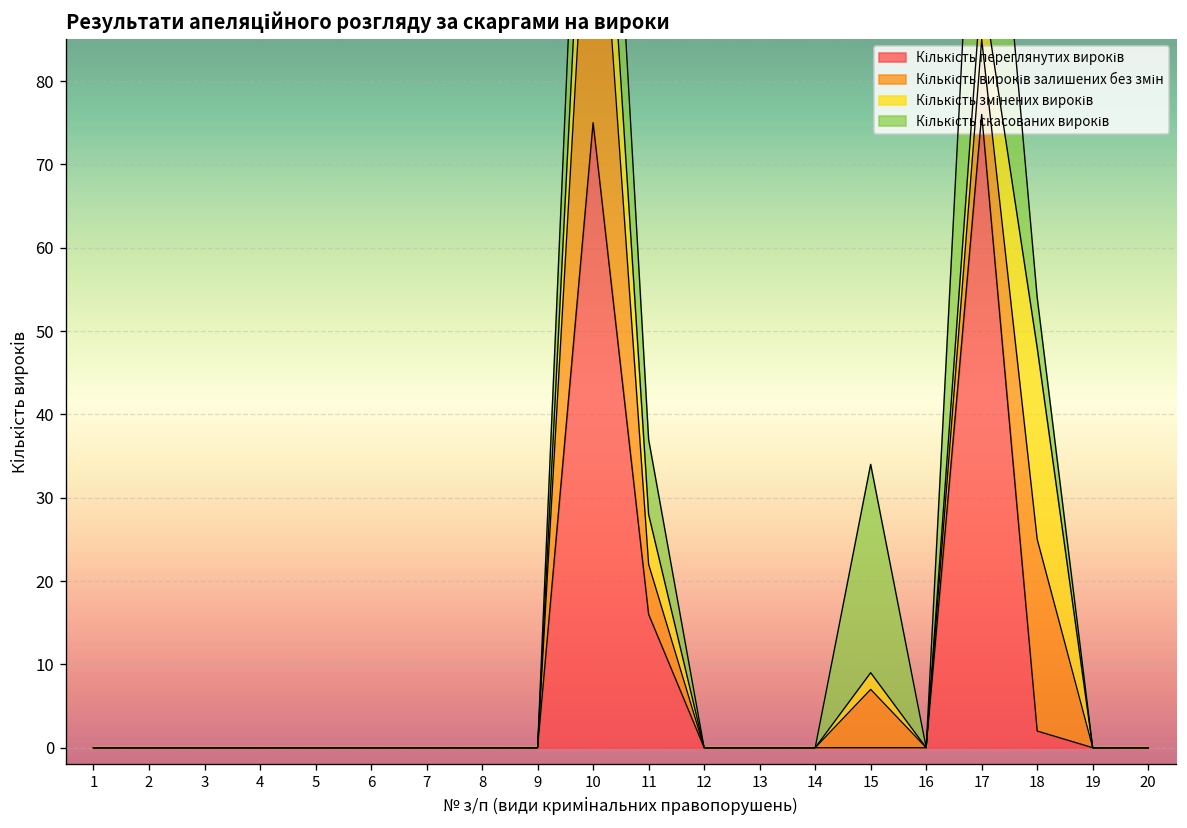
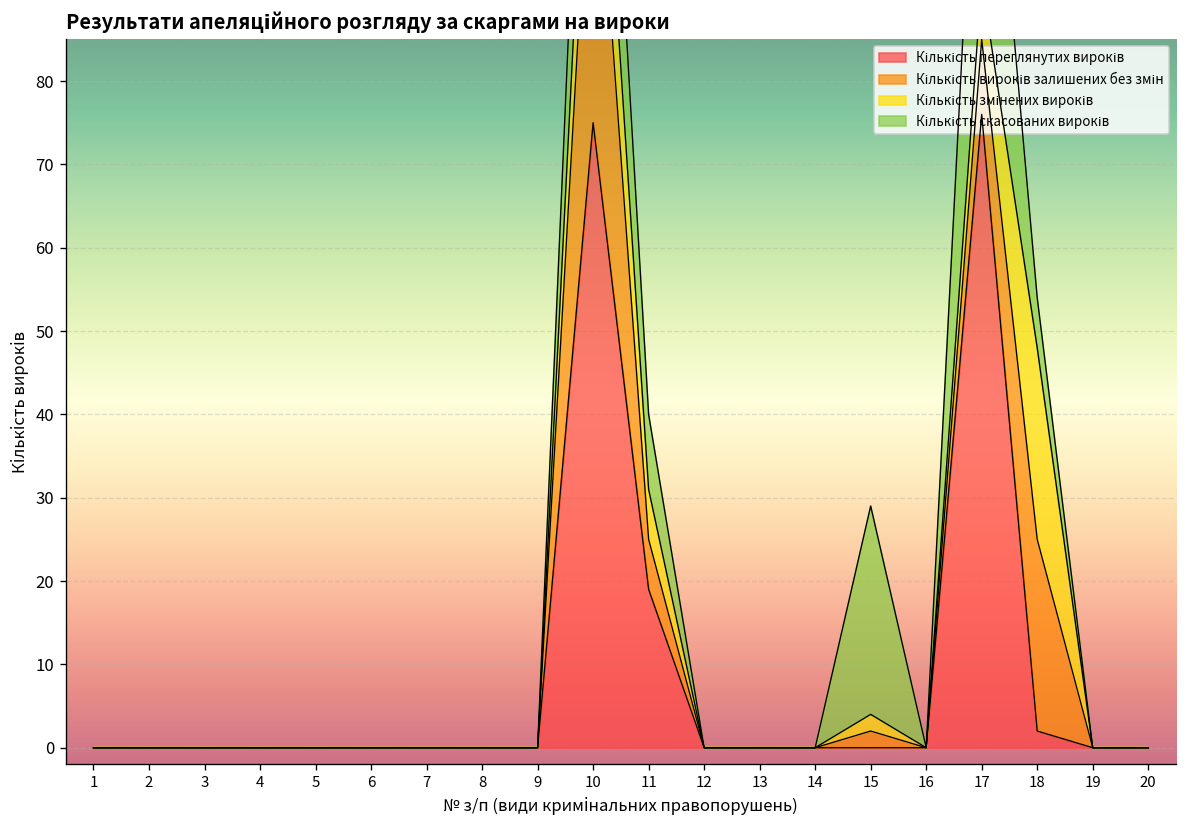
  {
    "Кількість переглянутих вироків": {
      "10": 75,
-     "11": 16,
+     "11": 19,
      "15": 0,
      "18": 2
    },
    "Кількість вироків залишених без змін": {
      "11": 6,
-     "15": 7,
+     "15": 2,
      "17": 9,
      "18": 23
    },
    "Кількість змінених вироків": {
      "11": 6,
      "15": 2,
      "18": 23
    },
    "Кількість скасованих вироків": {
      "11": 9,
      "15": 25,
      "18": 6
    }
  }
